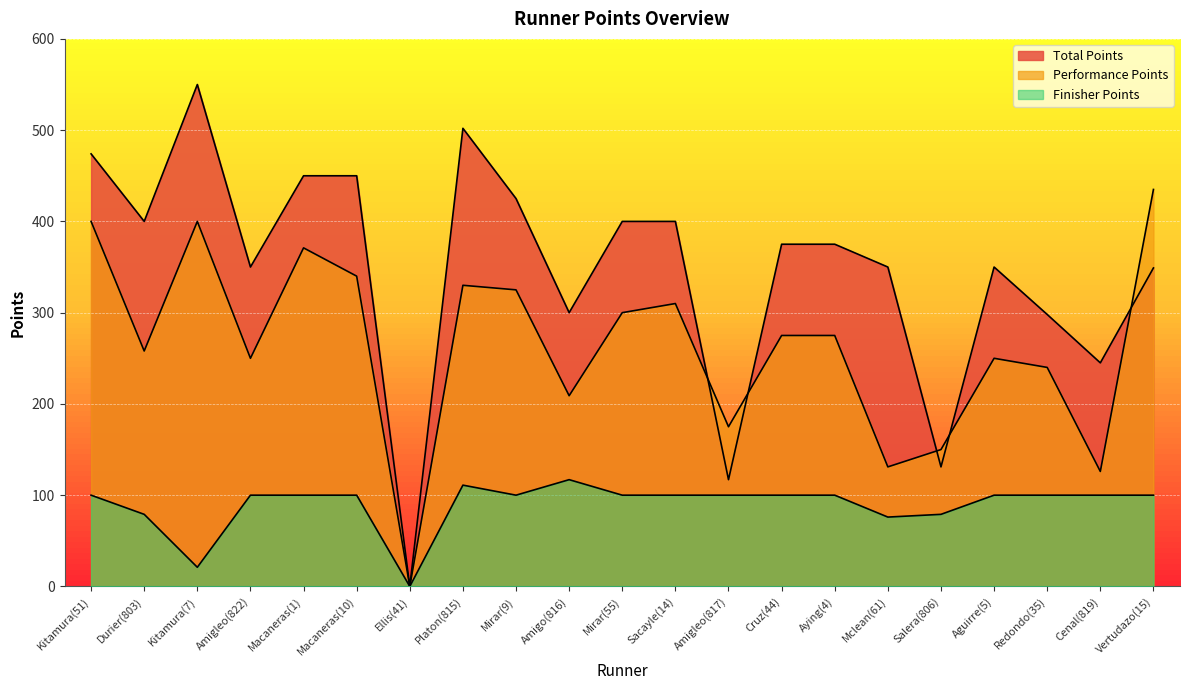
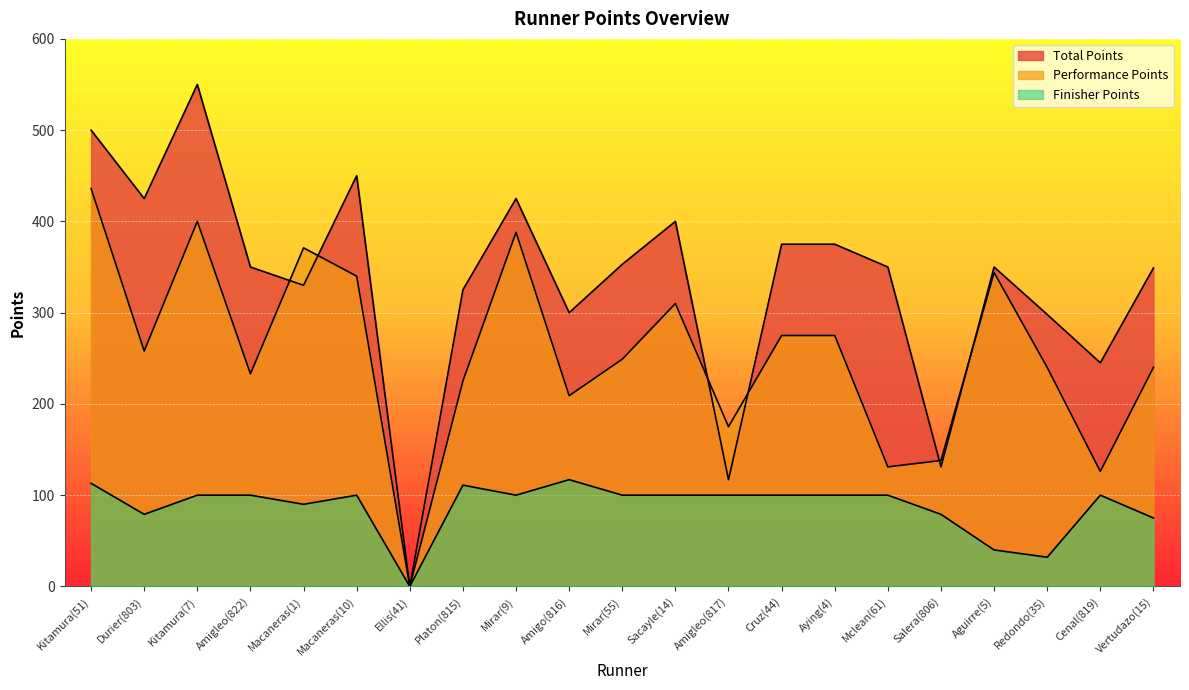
  {
    "Total Points": {
-     "Kitamura(51)": 470,
-     "Durier(803)": 400,
+     "Kitamura(51)": 500,
+     "Durier(803)": 430,
      "Kitamura(7)": 550,
      "Amigleo(822)": 350,
-     "Macaneras(1)": 450,
+     "Macaneras(1)": 330,
      "Macaneras(10)": 450,
-     "Platon(815)": 500,
+     "Platon(815)": 330,
      "Mirar(9)": 430,
      "Amigo(816)": 300,
-     "Mirar(55)": 400,
+     "Mirar(55)": 350,
      "Sacayle(14)": 400,
      "Amigleo(817)": 120,
      "Cruz(44)": 380,
      "Aying(4)": 380,
      "Mclean(61)": 350,
      "Salera(806)": 130,
      "Aguirre(5)": 350,
      "Redondo(35)": 300,
      "Cenal(819)": 250,
      "Vertudazo(15)": 350
    },
    "Performance Points": {
-     "Kitamura(51)": 400,
+     "Kitamura(51)": 440,
      "Durier(803)": 260,
      "Kitamura(7)": 400,
-     "Amigleo(822)": 250,
+     "Amigleo(822)": 230,
      "Macaneras(1)": 370,
      "Macaneras(10)": 340,
-     "Platon(815)": 330,
-     "Mirar(9)": 330,
+     "Platon(815)": 230,
+     "Mirar(9)": 390,
      "Amigo(816)": 210,
-     "Mirar(55)": 300,
+     "Mirar(55)": 250,
      "Sacayle(14)": 310,
      "Amigleo(817)": 180,
      "Cruz(44)": 280,
      "Aying(4)": 280,
      "Mclean(61)": 130,
-     "Salera(806)": 150,
-     "Aguirre(5)": 250,
+     "Salera(806)": 140,
+     "Aguirre(5)": 340,
      "Redondo(35)": 240,
      "Cenal(819)": 130,
-     "Vertudazo(15)": 440
+     "Vertudazo(15)": 240
    },
    "Finisher Points": {
-     "Kitamura(51)": 100,
+     "Kitamura(51)": 110,
      "Durier(803)": 80,
-     "Kitamura(7)": 20,
+     "Kitamura(7)": 100,
      "Amigleo(822)": 100,
-     "Macaneras(1)": 100,
+     "Macaneras(1)": 90,
      "Macaneras(10)": 100,
      "Platon(815)": 110,
      "Mirar(9)": 100,
      "Amigo(816)": 120,
      "Mirar(55)": 100,
      "Sacayle(14)": 100,
      "Amigleo(817)": 100,
      "Cruz(44)": 100,
      "Aying(4)": 100,
-     "Mclean(61)": 80,
+     "Mclean(61)": 100,
      "Salera(806)": 80,
-     "Aguirre(5)": 100,
-     "Redondo(35)": 100,
+     "Aguirre(5)": 40,
+     "Redondo(35)": 30,
      "Cenal(819)": 100,
-     "Vertudazo(15)": 100
+     "Vertudazo(15)": 80
    }
  }
